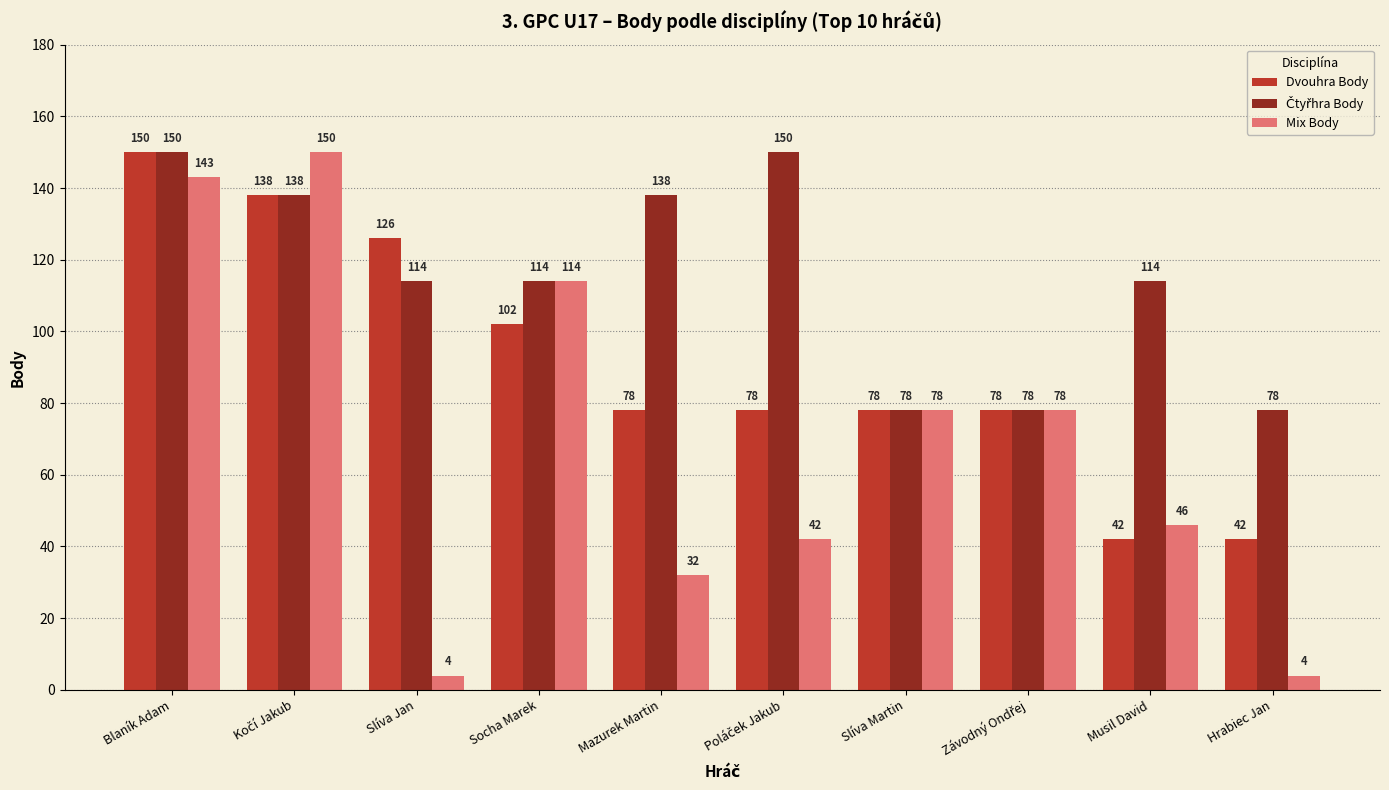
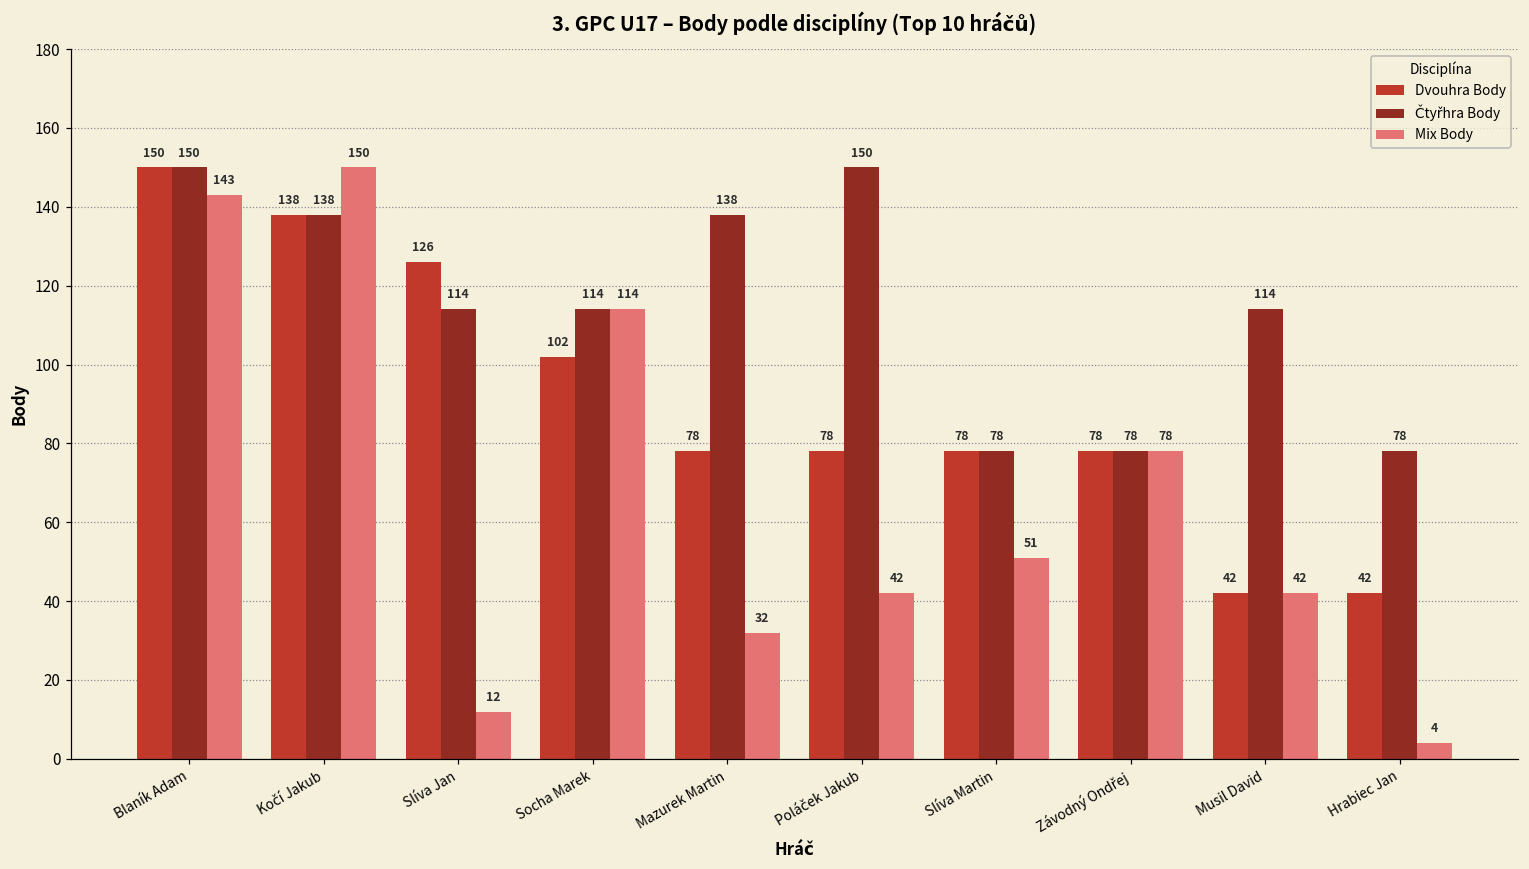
  {
    "Mix Body": {
      "Blaník Adam": 143,
      "Kočí Jakub": 150,
-     "Slíva Jan": 4,
+     "Slíva Jan": 12,
      "Socha Marek": 114,
      "Mazurek Martin": 32,
      "Poláček Jakub": 42,
-     "Slíva Martin": 78,
+     "Slíva Martin": 51,
      "Závodný Ondřej": 78,
-     "Musil David": 46,
+     "Musil David": 42,
      "Hrabiec Jan": 4
    }
  }
